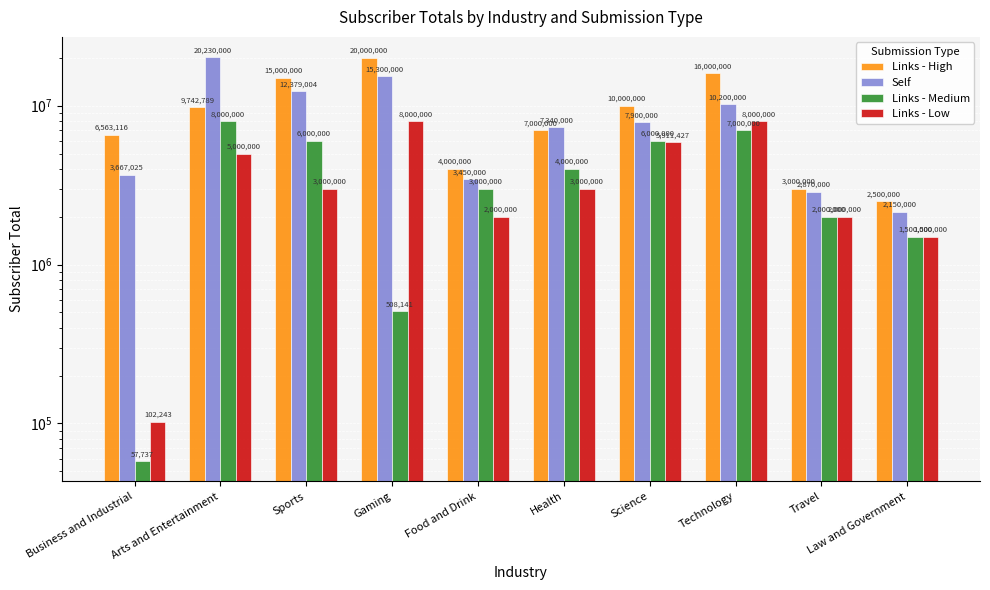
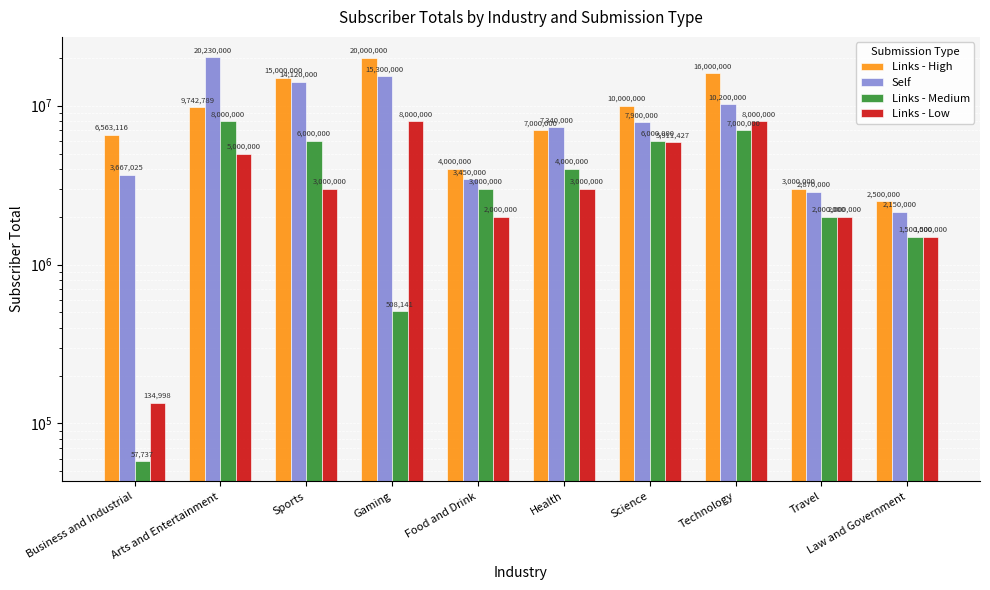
  {
    "Links - High": {
      "Business and Industrial": "6,563,116",
      "Arts and Entertainment": "9,742,789",
      "Sports": "15,000,000",
      "Gaming": "20,000,000",
      "Food and Drink": "4,000,000",
      "Science": "10,000,000",
      "Technology": "16,000,000",
      "Law and Government": "2,500,000"
    },
    "Self": {
      "Business and Industrial": "3,667,025",
      "Arts and Entertainment": "20,230,000",
-     "Sports": "12,379,004",
+     "Sports": "14,120,000",
      "Gaming": "15,300,000",
      "Food and Drink": "3,450,000",
      "Science": "7,900,000",
      "Technology": "10,200,000",
      "Law and Government": "2,150,000"
    },
    "Links - Medium": {
      "Business and Industrial": "57,737",
      "Arts and Entertainment": "8,000,000",
      "Sports": "6,000,000",
      "Gaming": "508,141",
      "Food and Drink": "3,000,000",
      "Health": "4,000,000",
      "Technology": "7,000,000"
    },
    "Links - Low": {
-     "Business and Industrial": "102,243",
+     "Business and Industrial": "134,998",
      "Arts and Entertainment": "5,000,000",
      "Sports": "3,000,000",
      "Gaming": "8,000,000",
      "Food and Drink": "2,000,000",
      "Health": "3,000,000",
      "Technology": "8,000,000"
    }
  }
